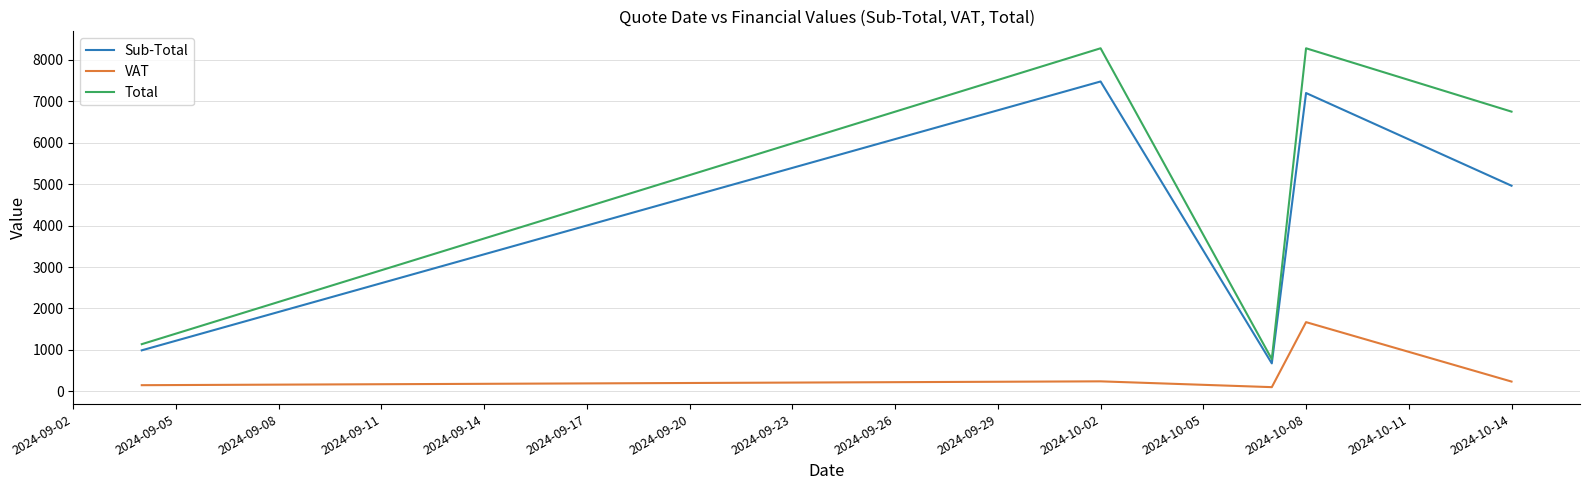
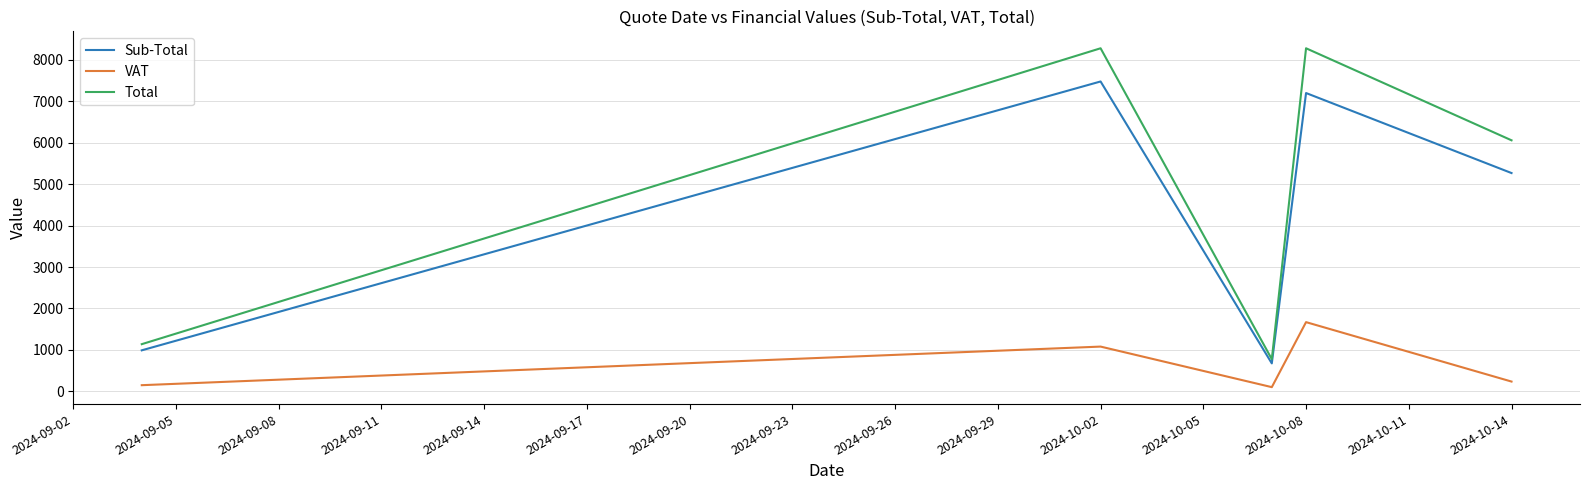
  {
    "Sub-Total": {
      "2024-10-02": 7500,
      "2024-10-08": 7200,
-     "2024-10-14": 5000
+     "2024-10-14": 5300
    },
    "VAT": {
-     "2024-10-02": 200,
+     "2024-10-02": 1100,
      "2024-10-08": 1700,
      "2024-10-14": 200
    },
    "Total": {
      "2024-10-02": 8300,
      "2024-10-08": 8300,
-     "2024-10-14": 6800
+     "2024-10-14": 6100
    }
  }
